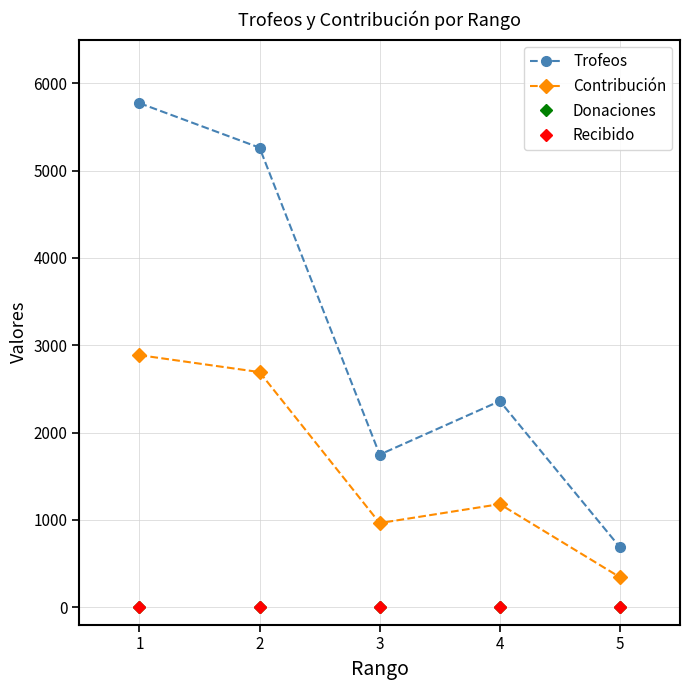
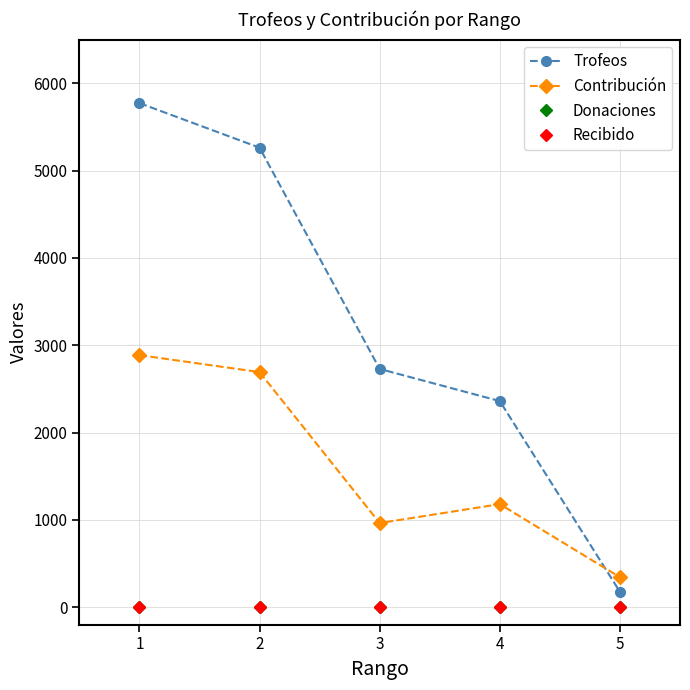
  {
    "Trofeos": {
      "1": 5800,
      "2": 5300,
-     "3": 1700,
+     "3": 2700,
      "4": 2400,
-     "5": 700
+     "5": 200
    },
    "Contribución": {
      "1": 2900,
      "2": 2700,
      "3": 1000,
      "4": 1200,
      "5": 300
    },
    "Recibido": {
      "1": 0,
      "2": 0,
      "3": 0,
      "4": 0,
      "5": 0
    }
  }
